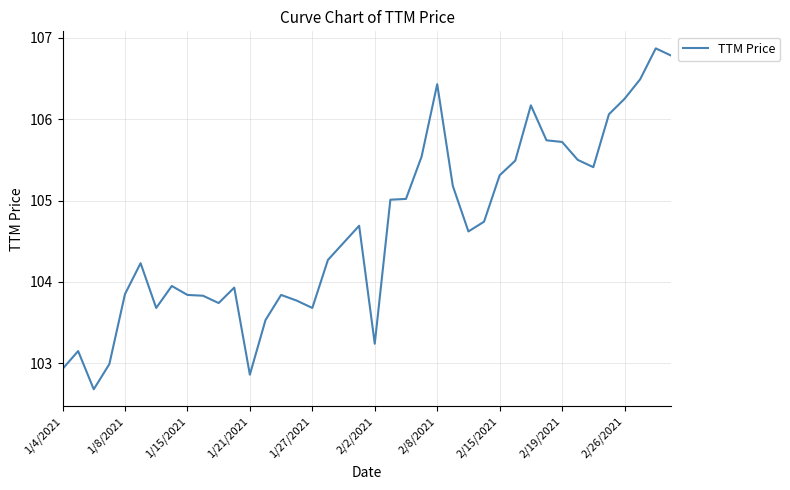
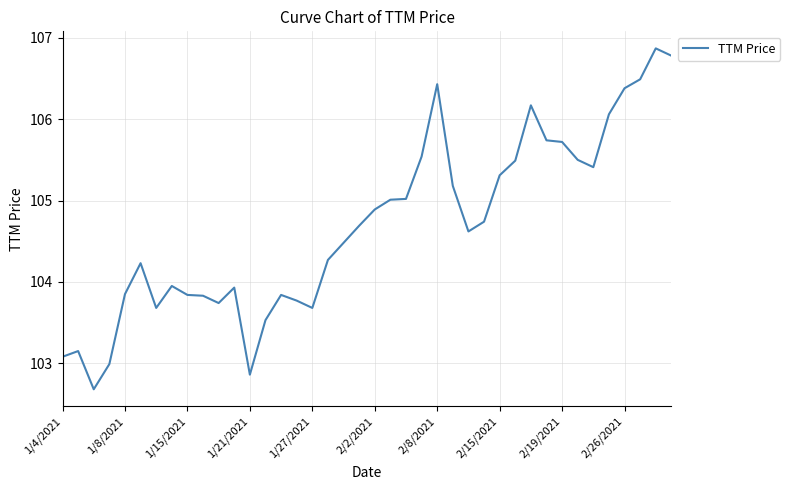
  {
-   "1/4/2021": 102.9,
+   "1/4/2021": 103.1,
    "1/8/2021": 103.9,
    "1/15/2021": 103.8,
    "1/21/2021": 102.9,
    "1/27/2021": 103.7,
-   "2/2/2021": 103.2,
+   "2/2/2021": 104.9,
    "2/8/2021": 106.4,
    "2/15/2021": 105.3,
    "2/19/2021": 105.7,
-   "2/26/2021": 106.3
+   "2/26/2021": 106.4
  }
